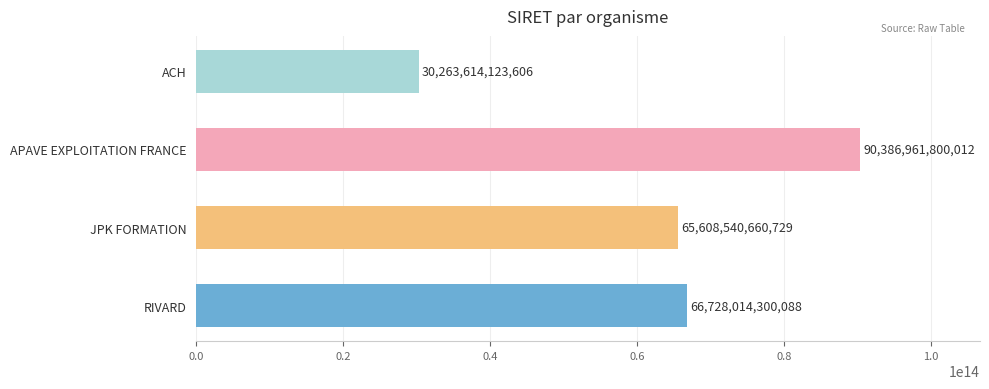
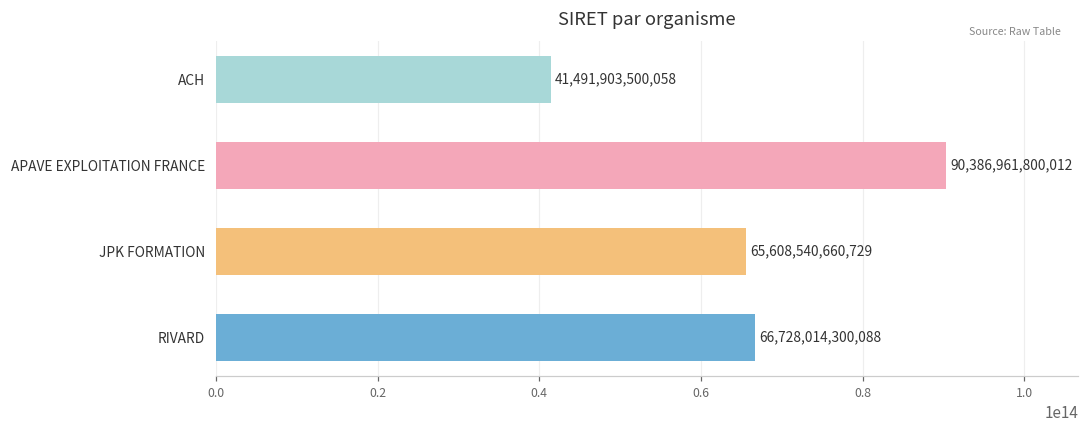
  {
-   "ACH": "30,263,614,123,606",
+   "ACH": "41,491,903,500,058",
    "APAVE EXPLOITATION FRANCE": "90,386,961,800,012",
    "JPK FORMATION": "65,608,540,660,729",
    "RIVARD": "66,728,014,300,088"
  }
